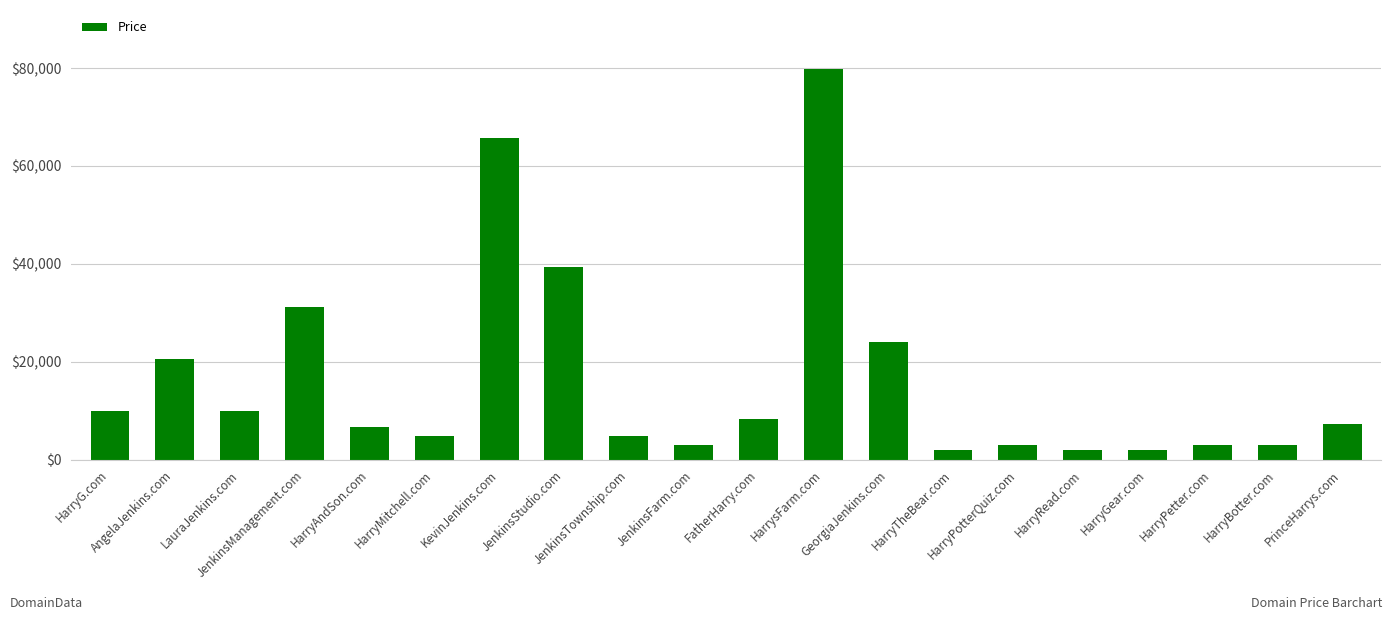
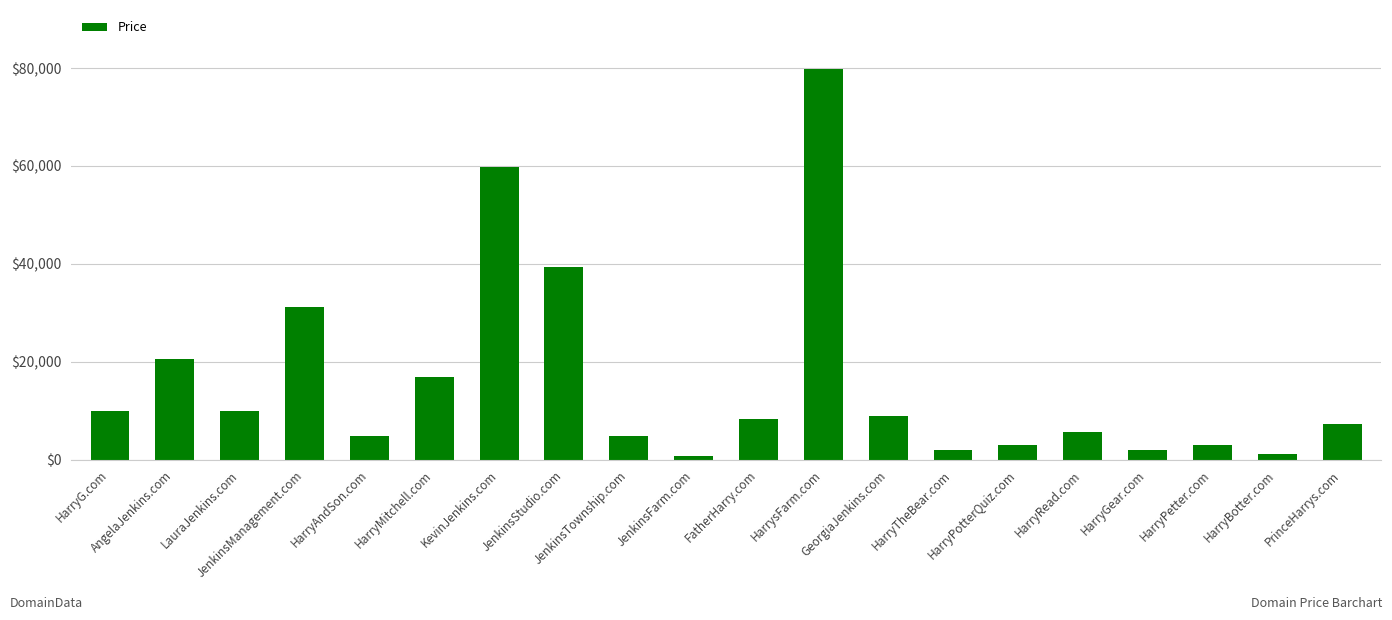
  {
    "HarryG.com": "$10,000",
    "AngelaJenkins.com": "$21,000",
    "LauraJenkins.com": "$10,000",
    "JenkinsManagement.com": "$31,000",
-   "HarryAndSon.com": "$7,000",
-   "HarryMitchell.com": "$5,000",
-   "KevinJenkins.com": "$66,000",
+   "HarryAndSon.com": "$5,000",
+   "HarryMitchell.com": "$17,000",
+   "KevinJenkins.com": "$60,000",
    "JenkinsStudio.com": "$39,000",
    "JenkinsTownship.com": "$5,000",
-   "JenkinsFarm.com": "$3,000",
+   "JenkinsFarm.com": "$1,000",
    "FatherHarry.com": "$8,000",
    "HarrysFarm.com": "$80,000",
-   "GeorgiaJenkins.com": "$24,000",
+   "GeorgiaJenkins.com": "$9,000",
    "HarryTheBear.com": "$2,000",
    "HarryPotterQuiz.com": "$3,000",
-   "HarryRead.com": "$2,000",
+   "HarryRead.com": "$6,000",
    "HarryGear.com": "$2,000",
    "HarryPetter.com": "$3,000",
-   "HarryBotter.com": "$3,000",
+   "HarryBotter.com": "$1,000",
    "PrinceHarrys.com": "$7,000"
  }
